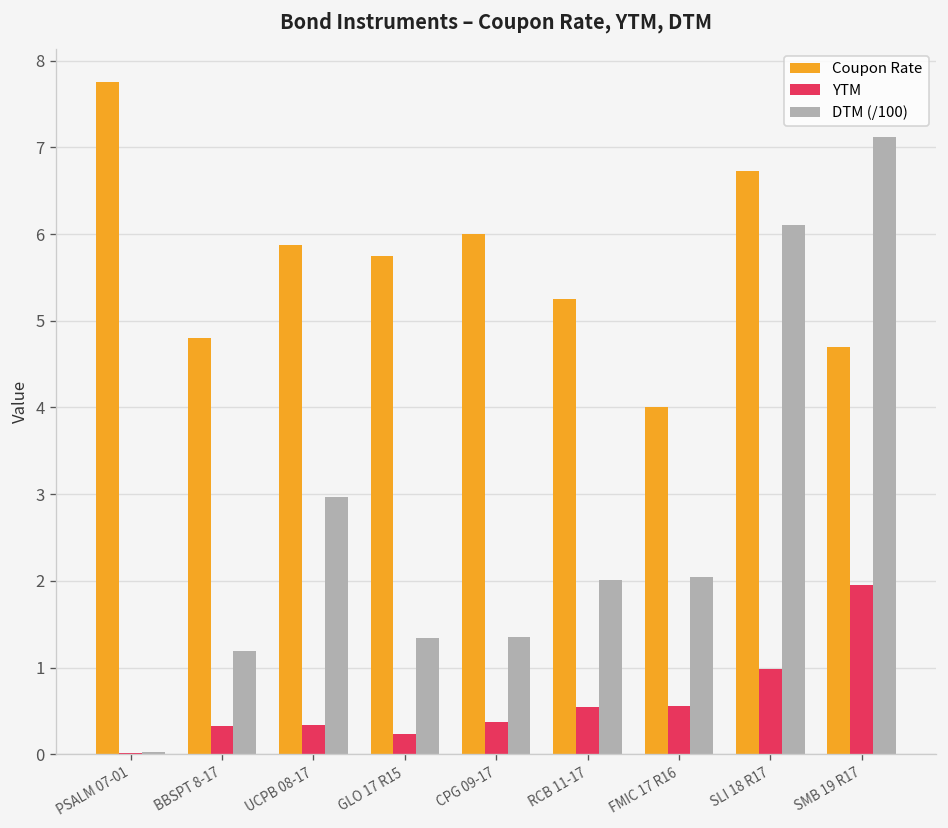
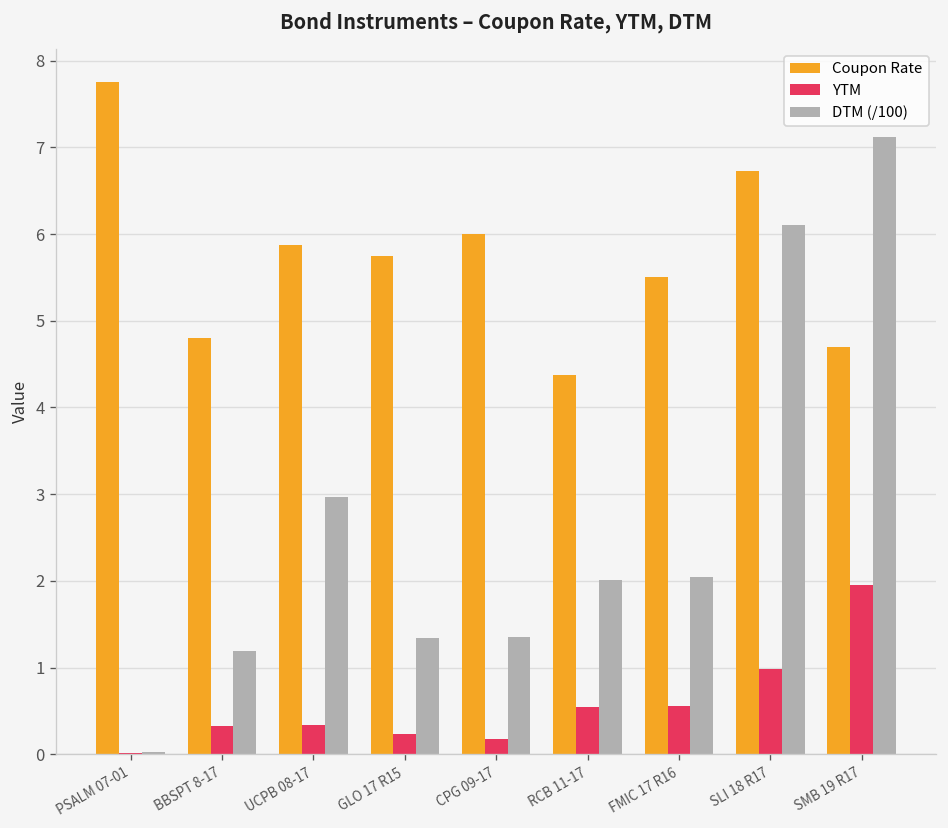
  {
    "Coupon Rate": {
      "PSALM 07-01": 7.8,
      "BBSPT 8-17": 4.8,
      "UCPB 08-17": 5.9,
      "GLO 17 R15": 5.8,
      "CPG 09-17": 6.0,
-     "RCB 11-17": 5.3,
-     "FMIC 17 R16": 4.0,
+     "RCB 11-17": 4.4,
+     "FMIC 17 R16": 5.5,
      "SLI 18 R17": 6.7,
      "SMB 19 R17": 4.7
    },
    "YTM": {
      "BBSPT 8-17": 0.3,
      "UCPB 08-17": 0.3,
      "GLO 17 R15": 0.2,
-     "CPG 09-17": 0.4,
+     "CPG 09-17": 0.2,
      "RCB 11-17": 0.6,
      "FMIC 17 R16": 0.6,
      "SLI 18 R17": 1.0,
      "SMB 19 R17": 2.0
    },
    "DTM (/100)": {
      "BBSPT 8-17": 1.2,
      "UCPB 08-17": 3.0,
      "GLO 17 R15": 1.3,
      "CPG 09-17": 1.4,
      "RCB 11-17": 2.0,
      "FMIC 17 R16": 2.0,
      "SLI 18 R17": 6.1,
      "SMB 19 R17": 7.1
    }
  }
